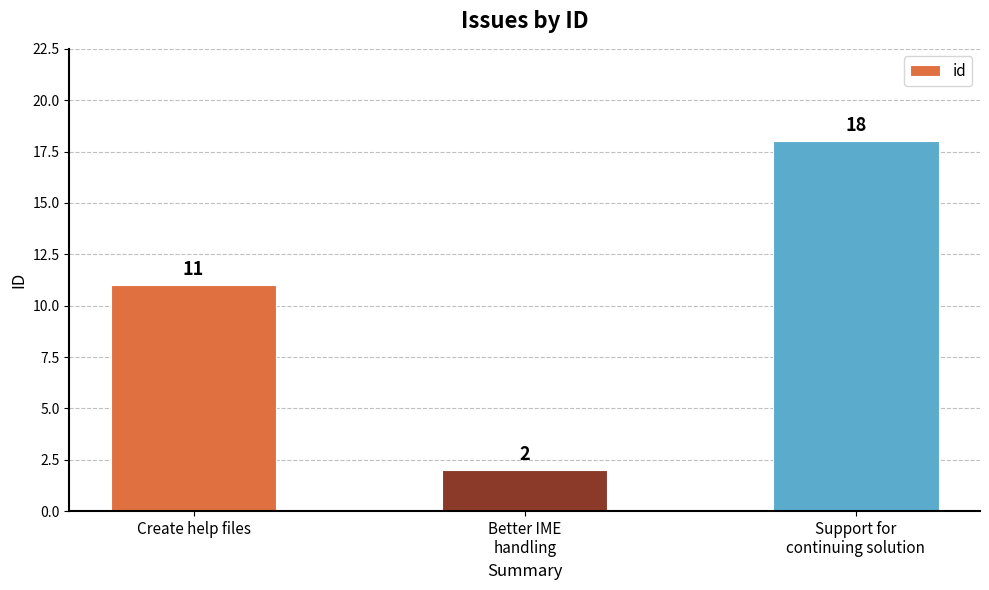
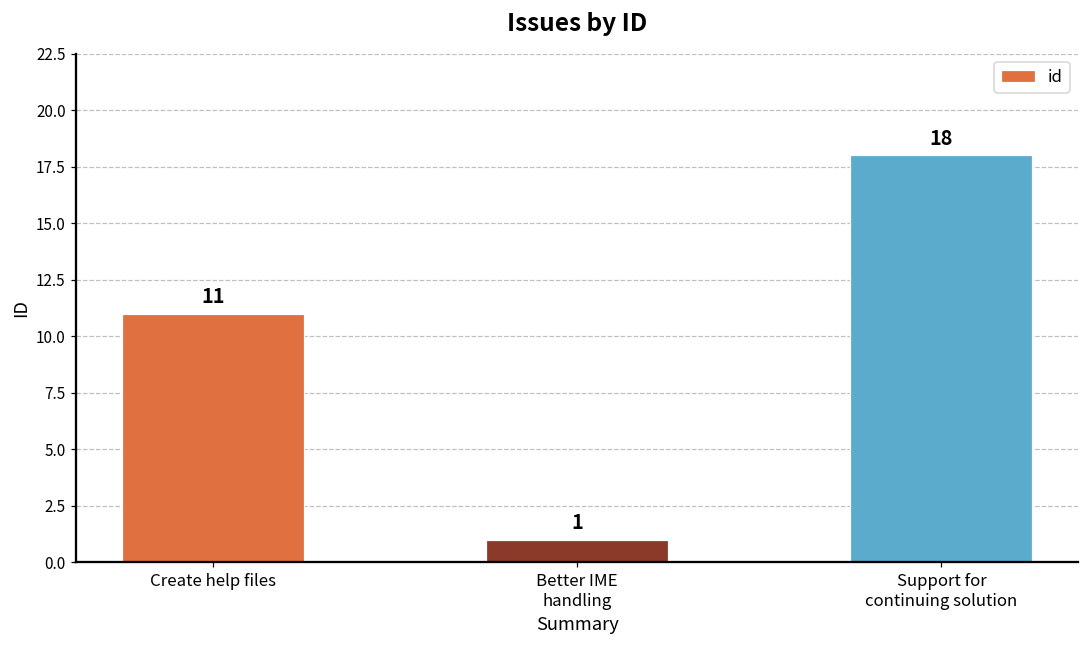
  {
    "Create help files": 11,
-   "Better IME handling": 2,
+   "Better IME handling": 1,
    "Support for continuing solution": 18
  }
